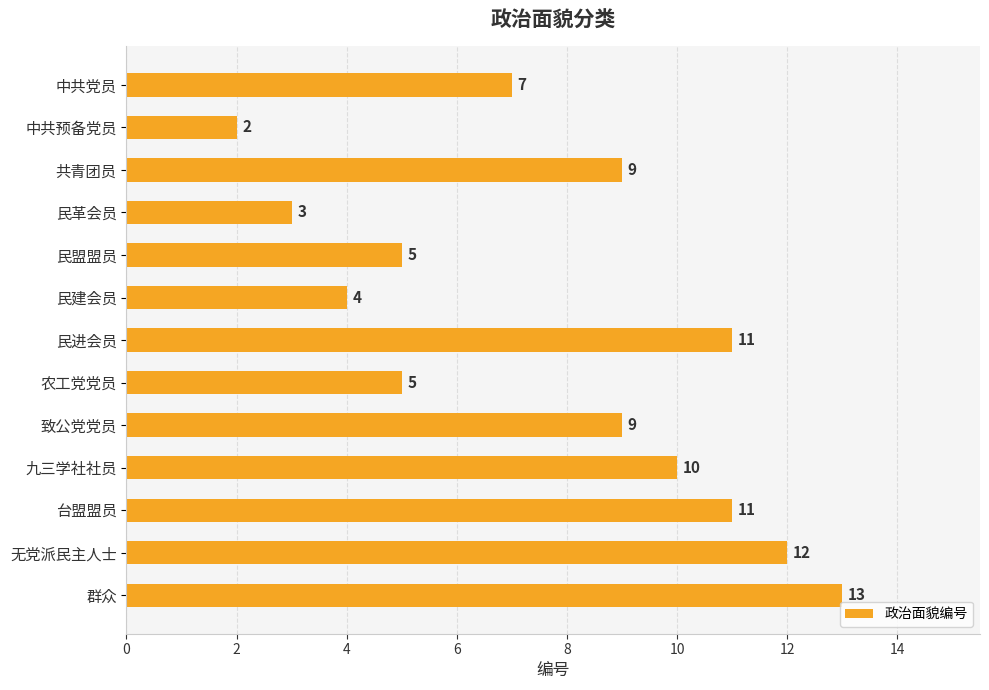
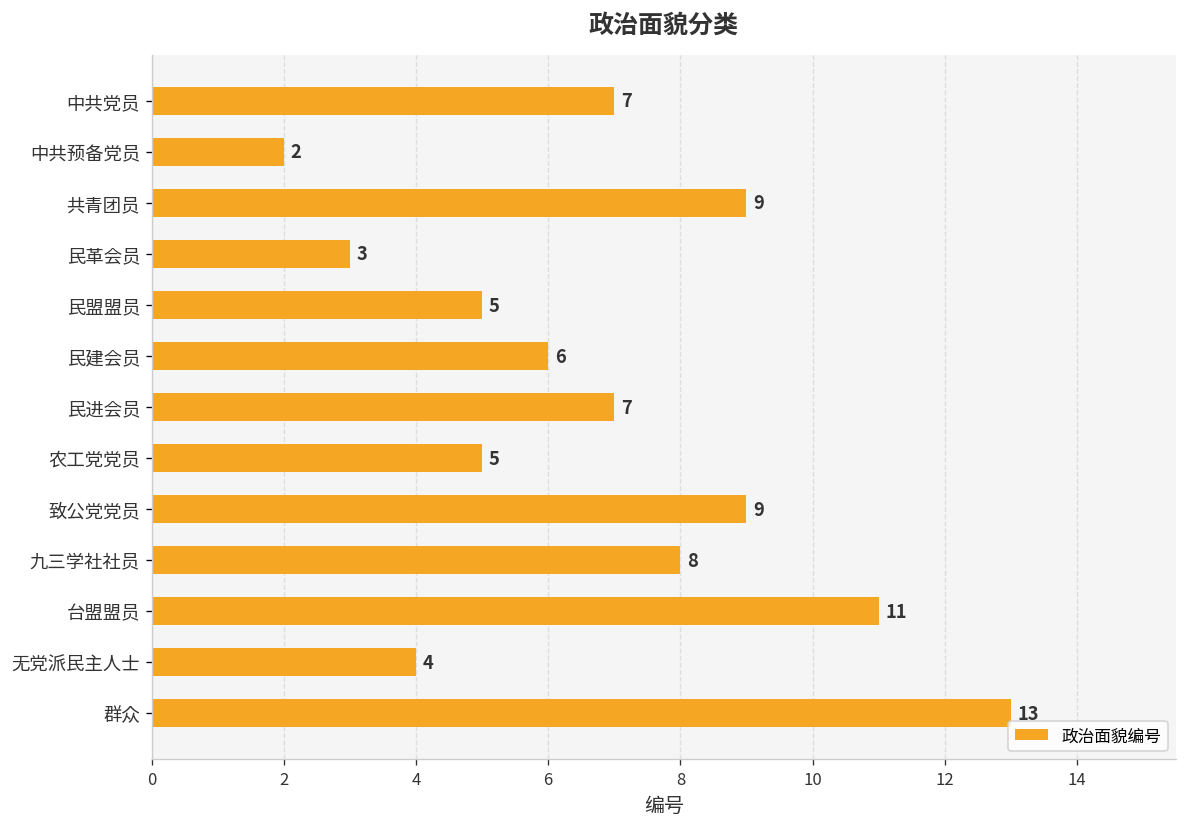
  {
    "中共党员": 7,
    "中共预备党员": 2,
    "共青团员": 9,
    "民革会员": 3,
    "民盟盟员": 5,
-   "民建会员": 4,
-   "民进会员": 11,
+   "民建会员": 6,
+   "民进会员": 7,
    "农工党党员": 5,
    "致公党党员": 9,
-   "九三学社社员": 10,
+   "九三学社社员": 8,
    "台盟盟员": 11,
-   "无党派民主人士": 12
+   "无党派民主人士": 4
  }
